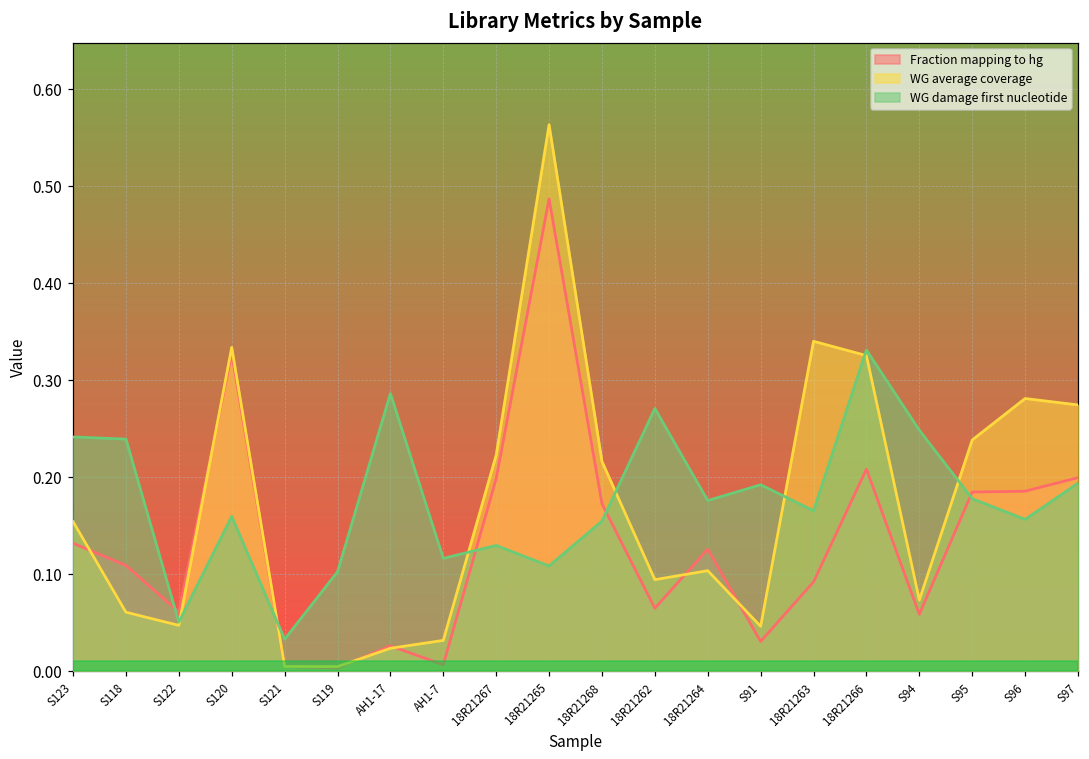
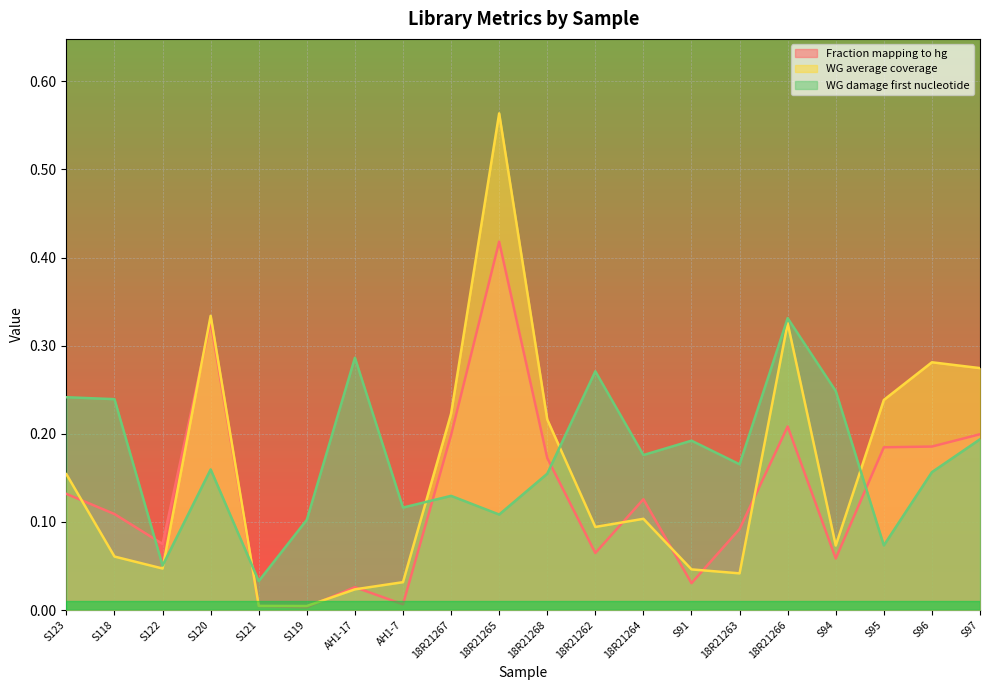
  {
    "Fraction mapping to hg": {
      "S123": 0.13,
      "S118": 0.11,
-     "S122": 0.06,
+     "S122": 0.07,
      "S120": 0.33,
      "18R21267": 0.20,
-     "18R21265": 0.49,
+     "18R21265": 0.42,
      "18R21268": 0.17,
      "18R21262": 0.06,
      "18R21264": 0.13,
      "S91": 0.03,
      "18R21263": 0.09,
      "18R21266": 0.21,
      "S94": 0.06,
      "S95": 0.18,
      "S96": 0.19,
      "S97": 0.20
    },
    "WG average coverage": {
      "S123": 0.15,
      "S118": 0.06,
      "S122": 0.05,
      "S120": 0.33,
      "AH1-7": 0.03,
      "18R21267": 0.22,
      "18R21265": 0.56,
      "18R21268": 0.22,
      "18R21262": 0.09,
      "18R21264": 0.10,
      "S91": 0.05,
-     "18R21263": 0.34,
+     "18R21263": 0.04,
      "18R21266": 0.33,
      "S94": 0.07,
      "S95": 0.24,
      "S96": 0.28,
      "S97": 0.27
    },
    "WG damage first nucleotide": {
      "S123": 0.24,
      "S118": 0.24,
      "S122": 0.05,
      "S120": 0.16,
      "S121": 0.03,
      "S119": 0.10,
      "AH1-17": 0.29,
      "AH1-7": 0.12,
      "18R21267": 0.13,
      "18R21265": 0.11,
      "18R21268": 0.15,
      "18R21262": 0.27,
      "18R21264": 0.18,
      "S91": 0.19,
      "18R21263": 0.17,
      "18R21266": 0.33,
      "S94": 0.25,
-     "S95": 0.18,
+     "S95": 0.07,
      "S96": 0.16,
      "S97": 0.19
    }
  }
